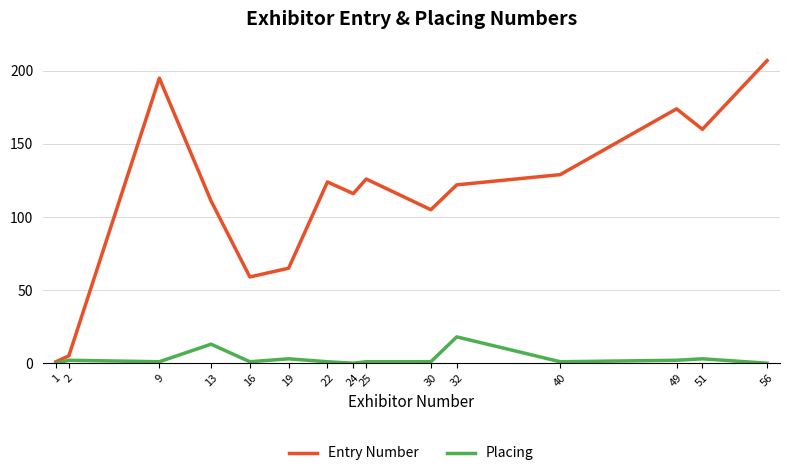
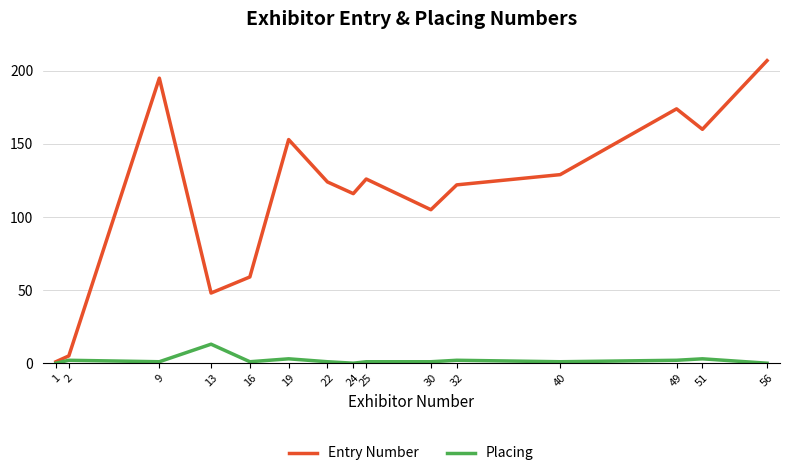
  {
    "Entry Number": {
      "2": 5,
      "9": 195,
-     "13": 111,
+     "13": 48,
      "16": 59,
-     "19": 65,
+     "19": 153,
      "22": 124,
      "24": 116,
      "25": 126,
      "30": 105,
      "32": 122,
      "40": 129,
      "49": 174,
      "51": 160,
      "56": 207
    },
    "Placing": {
      "2": 2,
      "9": 1,
      "13": 13,
      "16": 1,
      "19": 3,
      "22": 1,
      "24": 0,
      "25": 1,
      "30": 1,
-     "32": 18,
+     "32": 2,
      "40": 1,
      "49": 2,
      "51": 3,
      "56": 0
    }
  }
